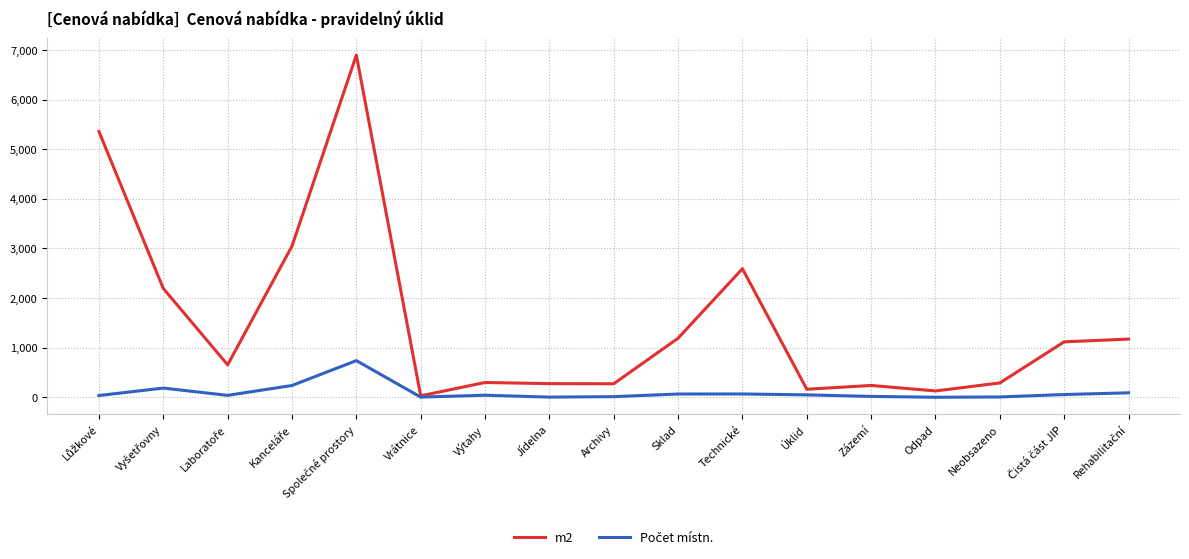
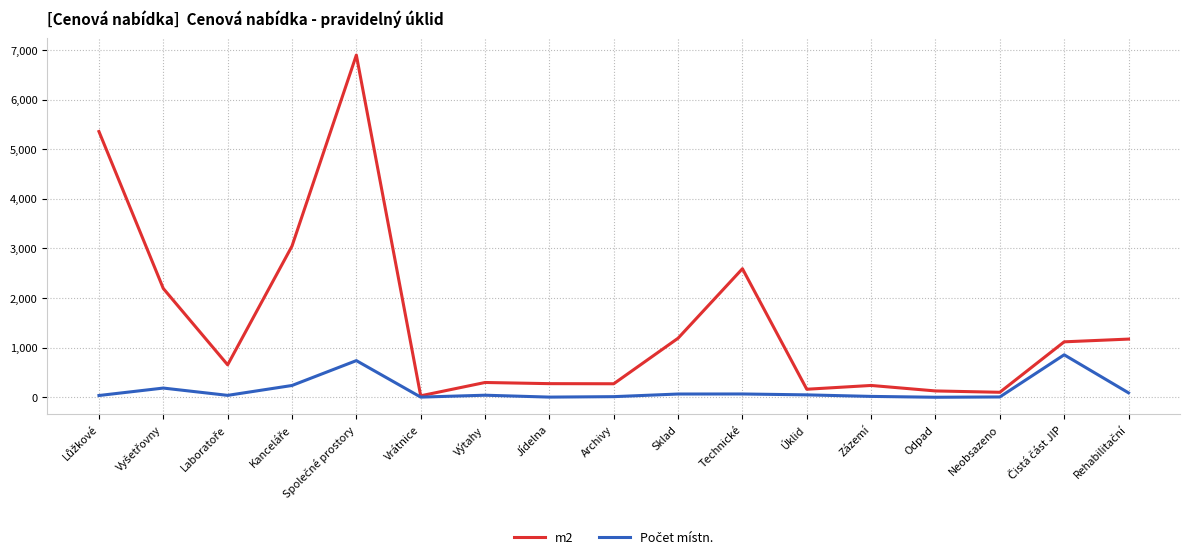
  {
    "m2": {
      "Lůžkové": "5,400",
      "Vyšetřovny": "2,200",
      "Laboratoře": "700",
      "Kanceláře": "3,000",
      "Společné prostory": "6,900",
      "Výtahy": "300",
      "Jídelna": "300",
      "Archivy": "300",
      "Sklad": "1,200",
      "Technické": "2,600",
      "Úklid": "200",
      "Zázemí": "200",
      "Odpad": "100",
-     "Neobsazeno": "300",
+     "Neobsazeno": "100",
      "Čistá část JIP": "1,100",
      "Rehabilitační": "1,200"
    },
    "Počet místn.": {
      "Lůžkové": "0",
      "Vyšetřovny": "200",
      "Laboratoře": "0",
      "Kanceláře": "200",
      "Společné prostory": "700",
      "Výtahy": "0",
      "Jídelna": "0",
      "Archivy": "0",
      "Sklad": "100",
      "Technické": "100",
      "Úklid": "100",
      "Zázemí": "0",
      "Odpad": "0",
      "Neobsazeno": "0",
-     "Čistá část JIP": "100",
+     "Čistá část JIP": "900",
      "Rehabilitační": "100"
    }
  }
